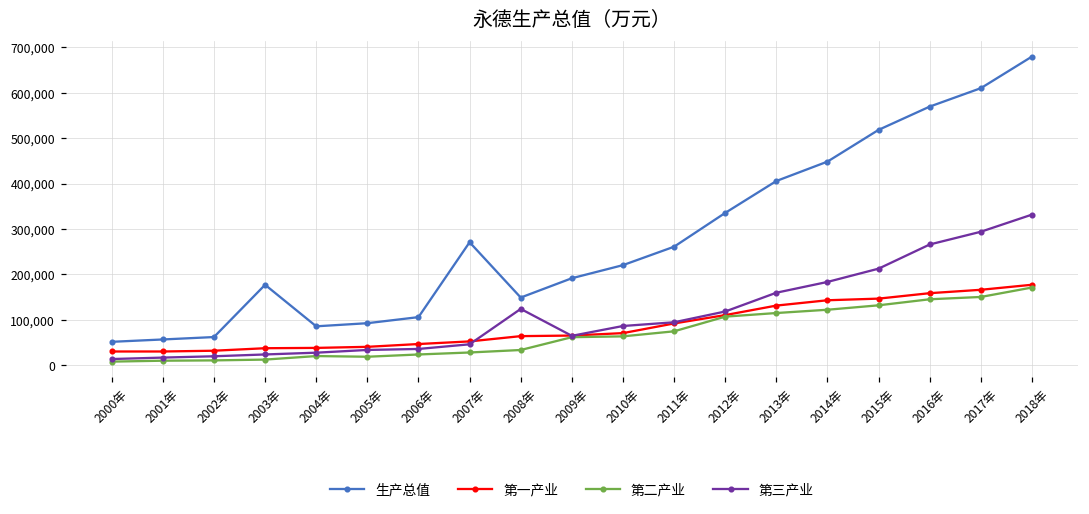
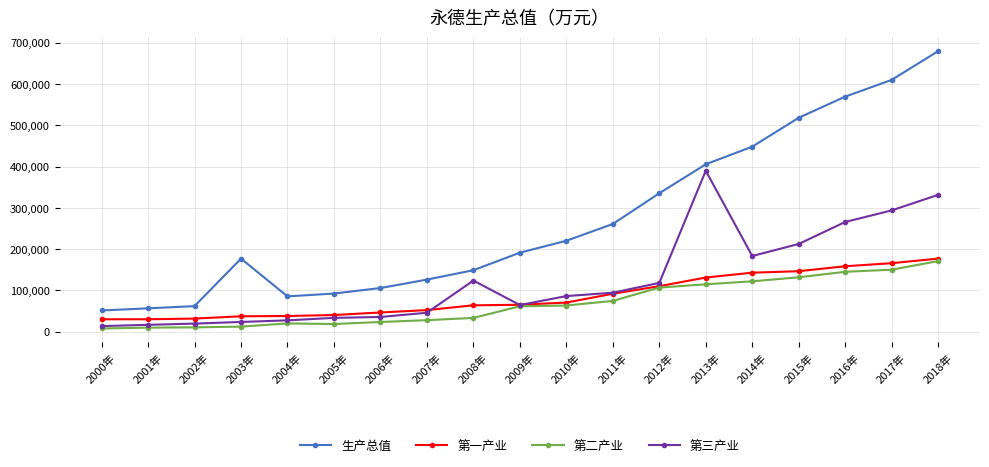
  {
    "生产总值": {
      "2000年": "50,000",
      "2001年": "60,000",
      "2002年": "60,000",
      "2003年": "180,000",
      "2004年": "90,000",
      "2005年": "90,000",
      "2006年": "110,000",
-     "2007年": "270,000",
+     "2007年": "130,000",
      "2008年": "150,000",
      "2009年": "190,000",
      "2010年": "220,000",
      "2011年": "260,000",
      "2012年": "340,000",
      "2013年": "410,000",
      "2014年": "450,000",
      "2015年": "520,000",
      "2016年": "570,000",
      "2017年": "610,000",
      "2018年": "680,000"
    },
    "第一产业": {
      "2000年": "30,000",
      "2001年": "30,000",
      "2002年": "30,000",
      "2003年": "40,000",
      "2004年": "40,000",
      "2005年": "40,000",
      "2006年": "50,000",
      "2007年": "50,000",
      "2008年": "60,000",
      "2010年": "70,000",
      "2013年": "130,000",
      "2014年": "140,000",
      "2015年": "150,000",
      "2016年": "160,000",
      "2017年": "170,000"
    },
    "第二产业": {
      "2001年": "10,000",
      "2002年": "10,000",
      "2003年": "10,000",
      "2004年": "20,000",
      "2005年": "20,000",
      "2006年": "20,000",
      "2007年": "30,000",
      "2008年": "30,000",
      "2010年": "60,000",
      "2011年": "70,000",
      "2013年": "110,000",
      "2014年": "120,000",
      "2015年": "130,000",
      "2016年": "150,000",
      "2017年": "150,000"
    },
    "第三产业": {
      "2001年": "20,000",
      "2002年": "20,000",
      "2003年": "20,000",
      "2004年": "30,000",
      "2005年": "30,000",
      "2006年": "40,000",
      "2007年": "50,000",
      "2008年": "120,000",
      "2010年": "90,000",
      "2012年": "120,000",
-     "2013年": "160,000",
+     "2013年": "390,000",
      "2014年": "180,000",
      "2015年": "210,000",
      "2016年": "270,000",
      "2017年": "290,000",
      "2018年": "330,000"
    }
  }
